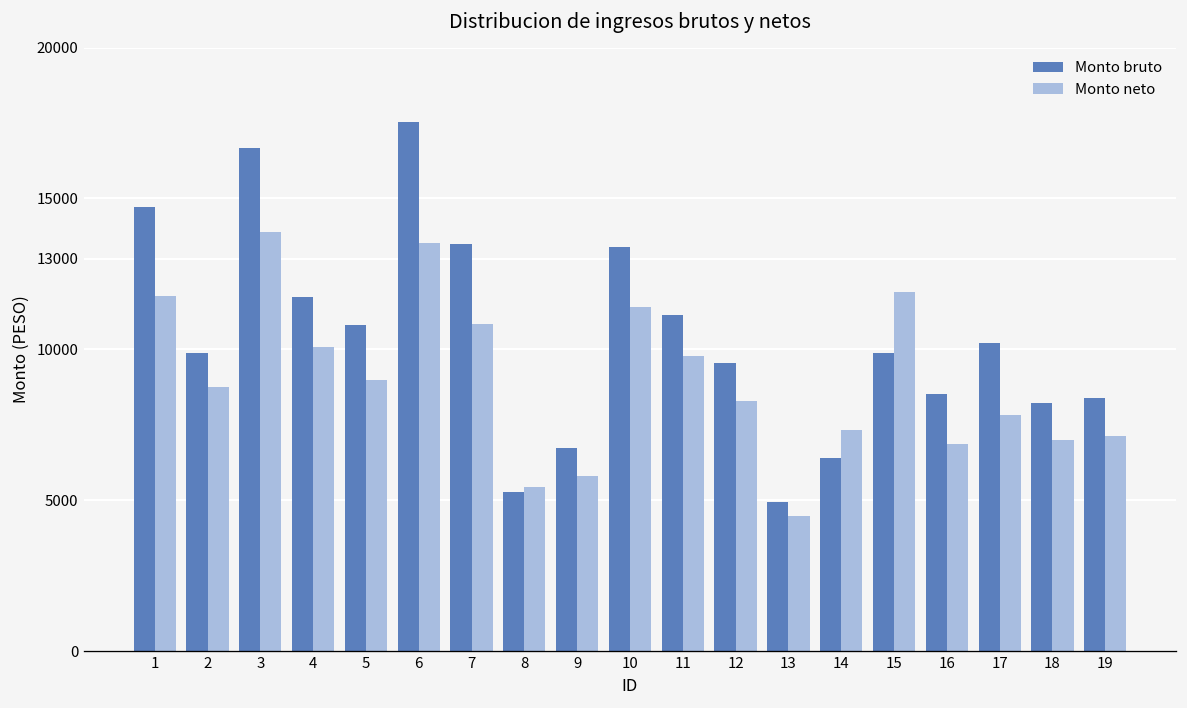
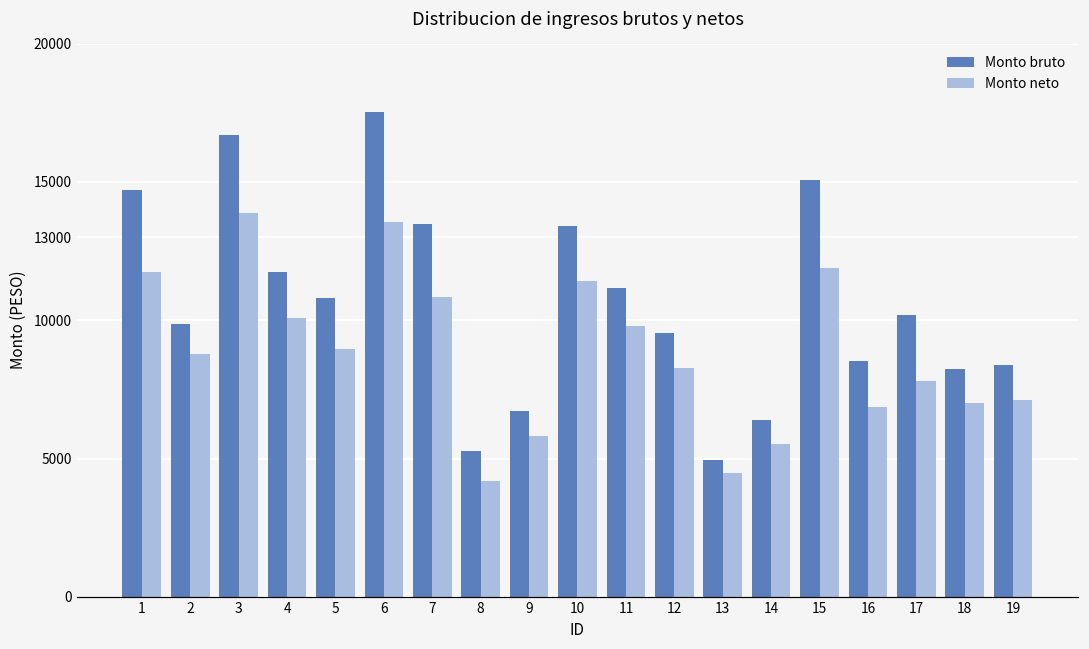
  {
    "Monto bruto": {
      "1": 14700,
      "2": 9900,
      "3": 16700,
      "4": 11700,
      "5": 10800,
      "6": 17500,
      "7": 13500,
      "8": 5300,
      "9": 6700,
      "10": 13400,
      "11": 11100,
      "12": 9500,
      "13": 4900,
      "14": 6400,
-     "15": 9900,
+     "15": 15100,
      "16": 8500,
      "17": 10200,
      "18": 8200,
      "19": 8400
    },
    "Monto neto": {
      "1": 11800,
      "2": 8800,
      "3": 13900,
      "4": 10100,
      "5": 9000,
      "6": 13500,
      "7": 10800,
-     "8": 5400,
+     "8": 4200,
      "9": 5800,
      "10": 11400,
      "11": 9800,
      "12": 8300,
      "13": 4500,
-     "14": 7300,
+     "14": 5500,
      "15": 11900,
      "16": 6900,
      "17": 7800,
      "18": 7000,
      "19": 7100
    }
  }
